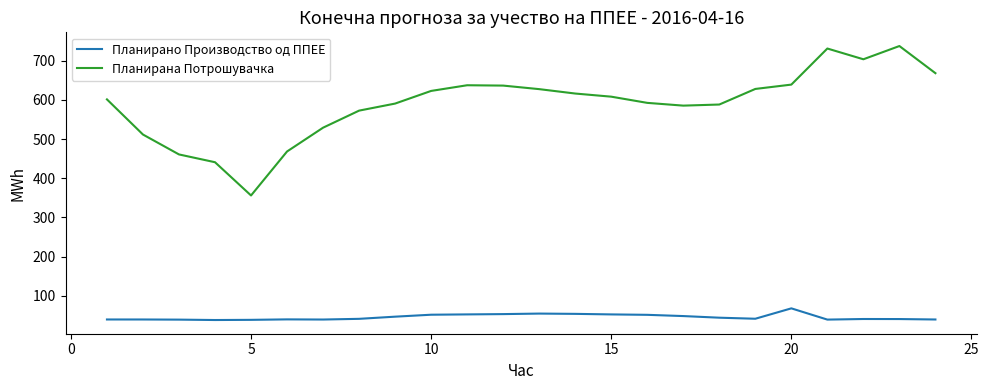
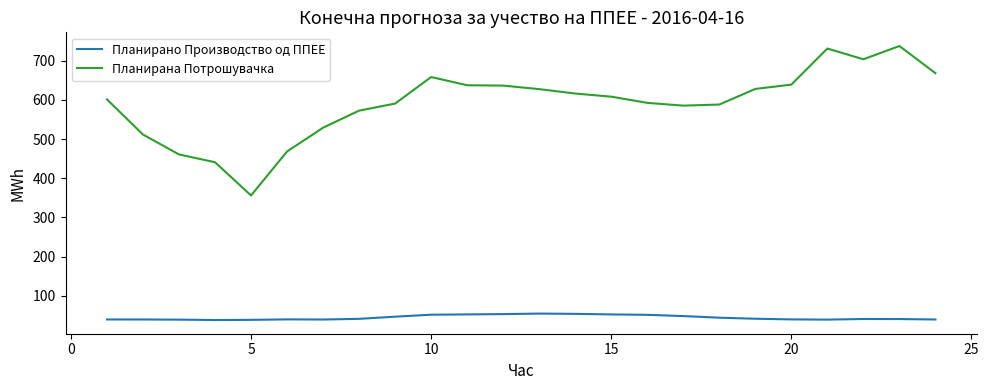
  {
    "Планирано Производство од ППЕЕ": {
      "5": 40,
      "10": 50,
      "15": 50,
-     "20": 70
+     "20": 40
    },
    "Планирана Потрошувачка": {
      "5": 360,
-     "10": 620,
+     "10": 660,
      "15": 610,
      "20": 640
    }
  }
